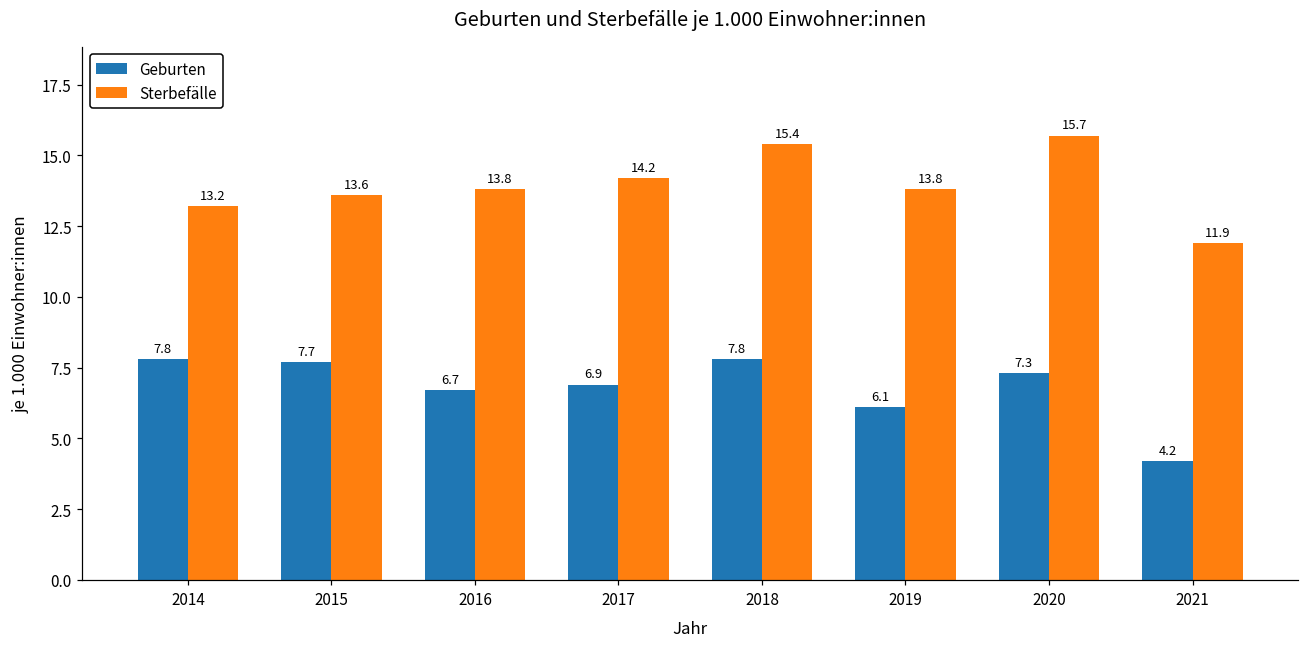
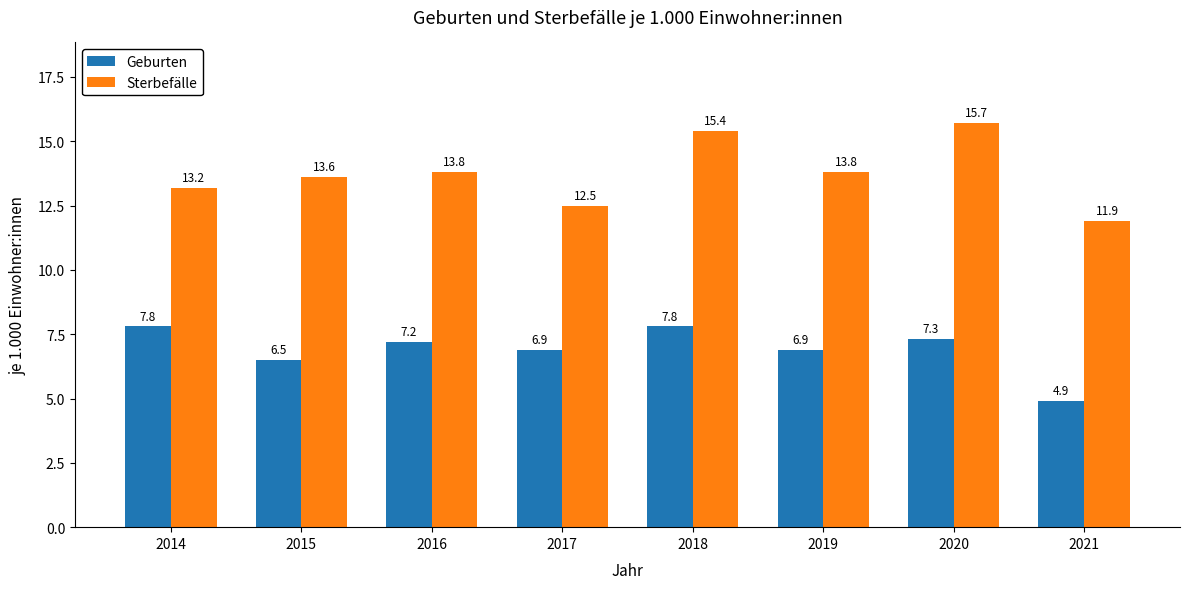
  {
    "Geburten": {
      "2014": 7.8,
-     "2015": 7.7,
-     "2016": 6.7,
+     "2015": 6.5,
+     "2016": 7.2,
      "2017": 6.9,
      "2018": 7.8,
-     "2019": 6.1,
+     "2019": 6.9,
      "2020": 7.3,
-     "2021": 4.2
+     "2021": 4.9
    },
    "Sterbefälle": {
      "2014": 13.2,
      "2015": 13.6,
      "2016": 13.8,
-     "2017": 14.2,
+     "2017": 12.5,
      "2018": 15.4,
      "2019": 13.8,
      "2020": 15.7,
      "2021": 11.9
    }
  }
